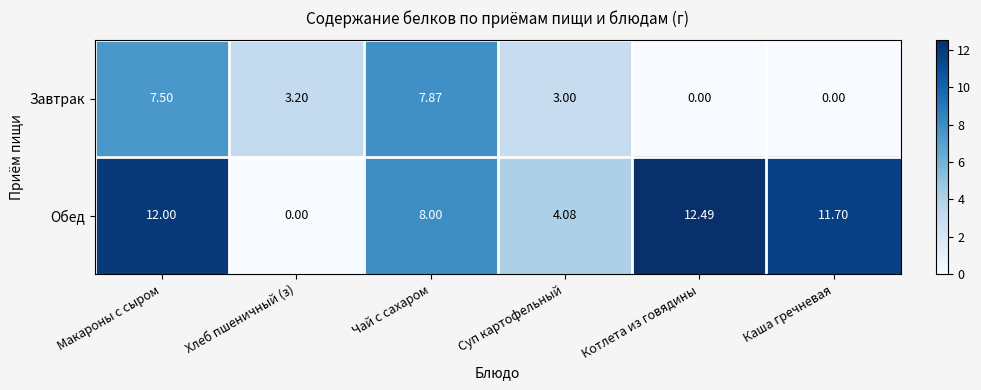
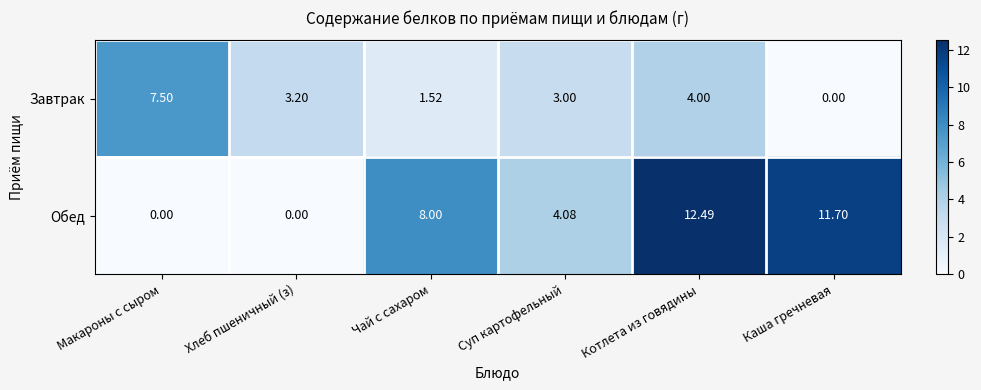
  {
    "Завтрак": {
      "Макароны с сыром": 7.50,
      "Хлеб пшеничный (з)": 3.20,
-     "Чай с сахаром": 7.87,
+     "Чай с сахаром": 1.52,
      "Суп картофельный": 3.00,
-     "Котлета из говядины": 0.00,
+     "Котлета из говядины": 4.00,
      "Каша гречневая": 0.00
    },
    "Обед": {
-     "Макароны с сыром": 12.00,
+     "Макароны с сыром": 0.00,
      "Хлеб пшеничный (з)": 0.00,
      "Чай с сахаром": 8.00,
      "Суп картофельный": 4.08,
      "Котлета из говядины": 12.49,
      "Каша гречневая": 11.70
    }
  }
